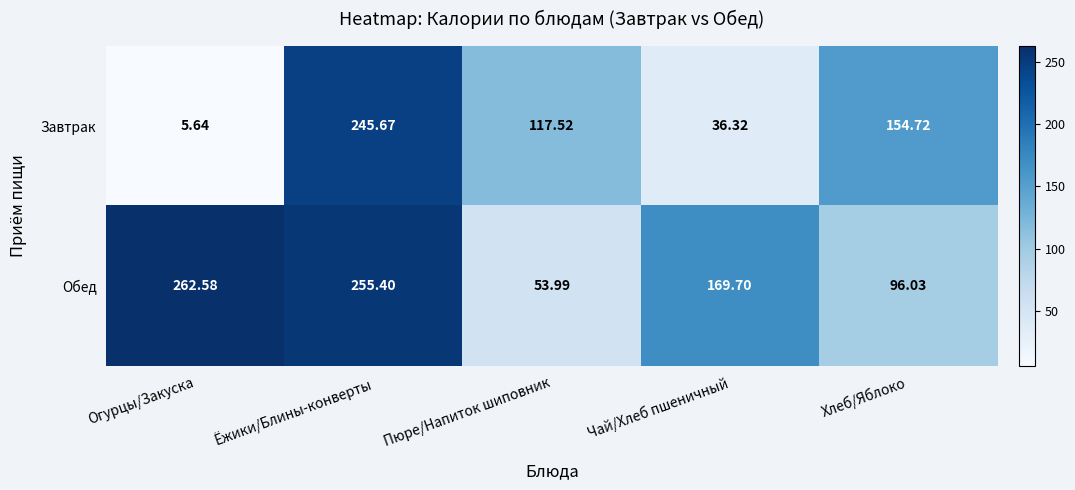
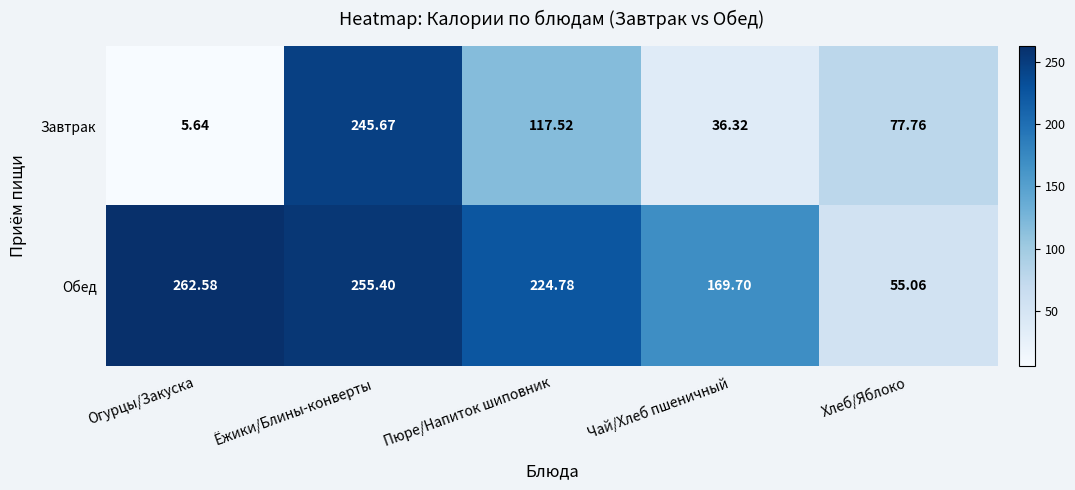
  {
    "Завтрак": {
      "Огурцы/Закуска": 5.64,
      "Ёжики/Блины-конверты": 245.67,
      "Пюре/Напиток шиповник": 117.52,
      "Чай/Хлеб пшеничный": 36.32,
-     "Хлеб/Яблоко": 154.72
+     "Хлеб/Яблоко": 77.76
    },
    "Обед": {
      "Огурцы/Закуска": 262.58,
      "Ёжики/Блины-конверты": 255.40,
-     "Пюре/Напиток шиповник": 53.99,
+     "Пюре/Напиток шиповник": 224.78,
      "Чай/Хлеб пшеничный": 169.70,
-     "Хлеб/Яблоко": 96.03
+     "Хлеб/Яблоко": 55.06
    }
  }
